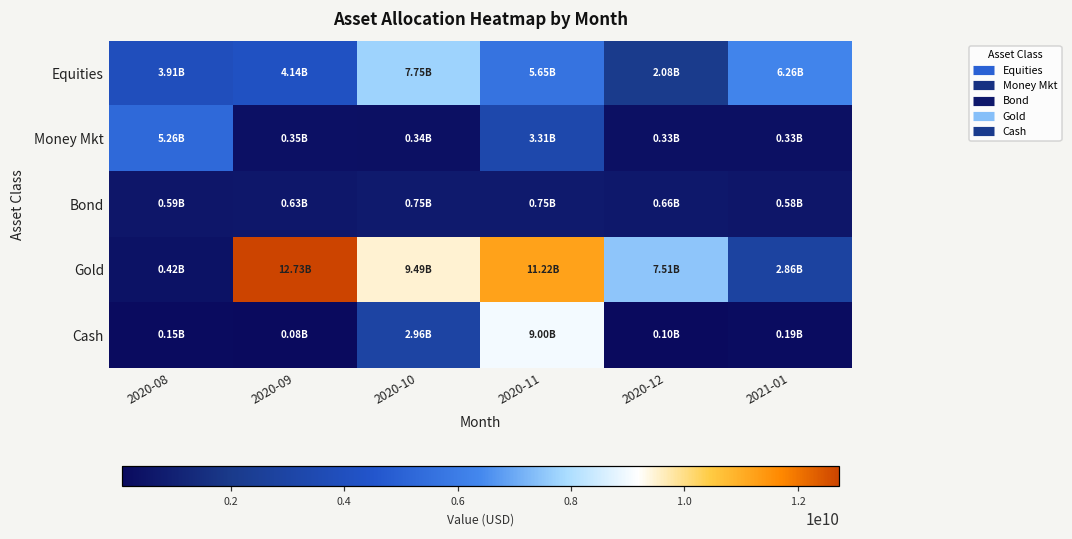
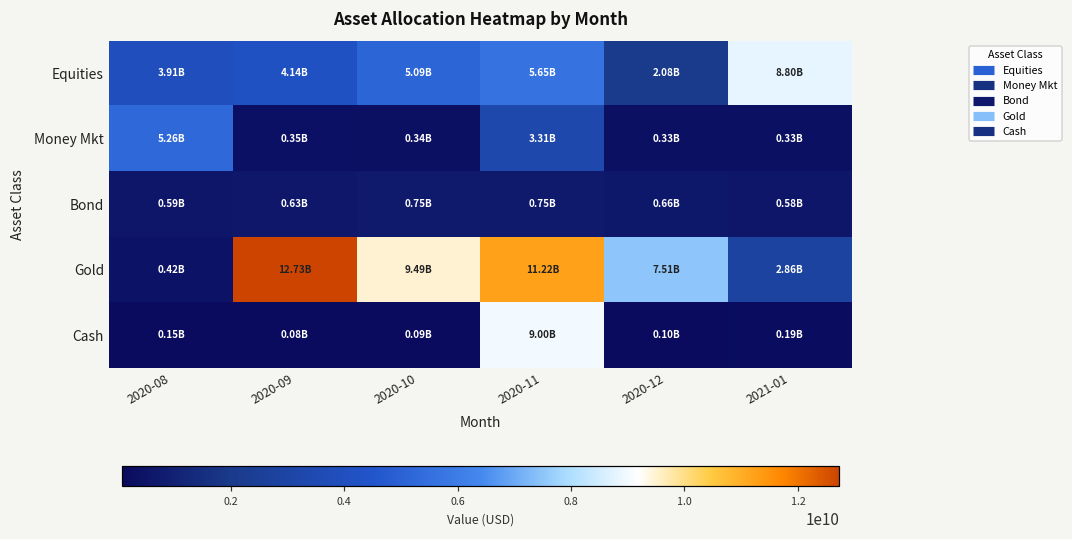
  {
    "Equities": {
      "2020-08": "3.91B",
      "2020-09": "4.14B",
-     "2020-10": "7.75B",
+     "2020-10": "5.09B",
      "2020-11": "5.65B",
      "2020-12": "2.08B",
-     "2021-01": "6.26B"
+     "2021-01": "8.80B"
    },
    "Money Mkt": {
      "2020-08": "5.26B",
      "2020-09": "0.35B",
      "2020-10": "0.34B",
      "2020-11": "3.31B",
      "2020-12": "0.33B",
      "2021-01": "0.33B"
    },
    "Bond": {
      "2020-08": "0.59B",
      "2020-09": "0.63B",
      "2020-10": "0.75B",
      "2020-11": "0.75B",
      "2020-12": "0.66B",
      "2021-01": "0.58B"
    },
    "Gold": {
      "2020-08": "0.42B",
      "2020-09": "12.73B",
      "2020-10": "9.49B",
      "2020-11": "11.22B",
      "2020-12": "7.51B",
      "2021-01": "2.86B"
    },
    "Cash": {
      "2020-08": "0.15B",
      "2020-09": "0.08B",
-     "2020-10": "2.96B",
+     "2020-10": "0.09B",
      "2020-11": "9.00B",
      "2020-12": "0.10B",
      "2021-01": "0.19B"
    }
  }
